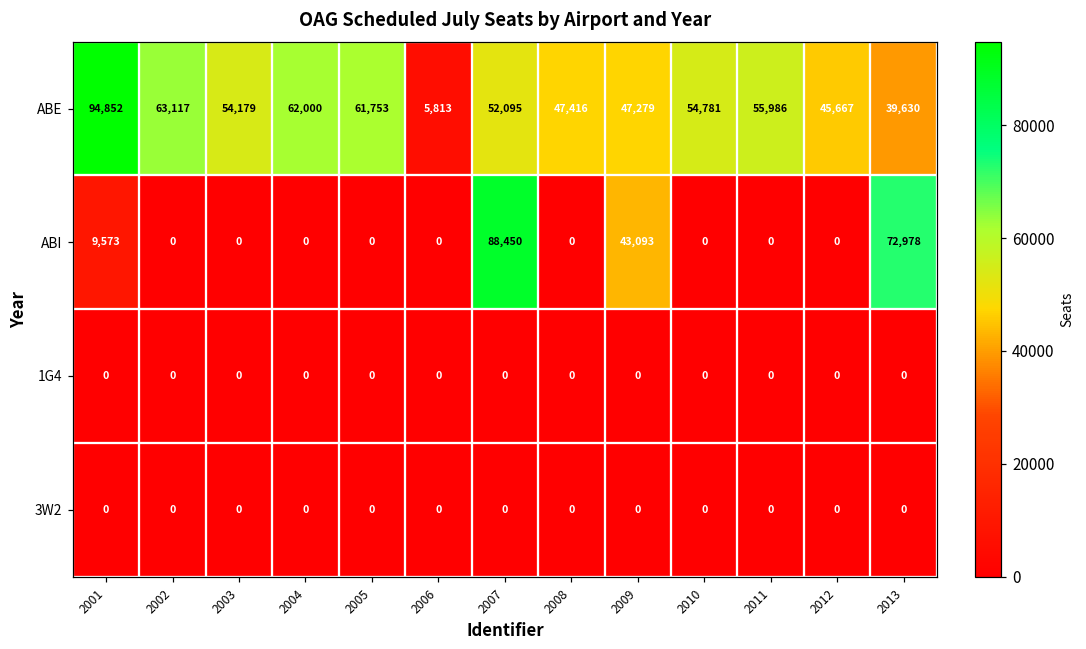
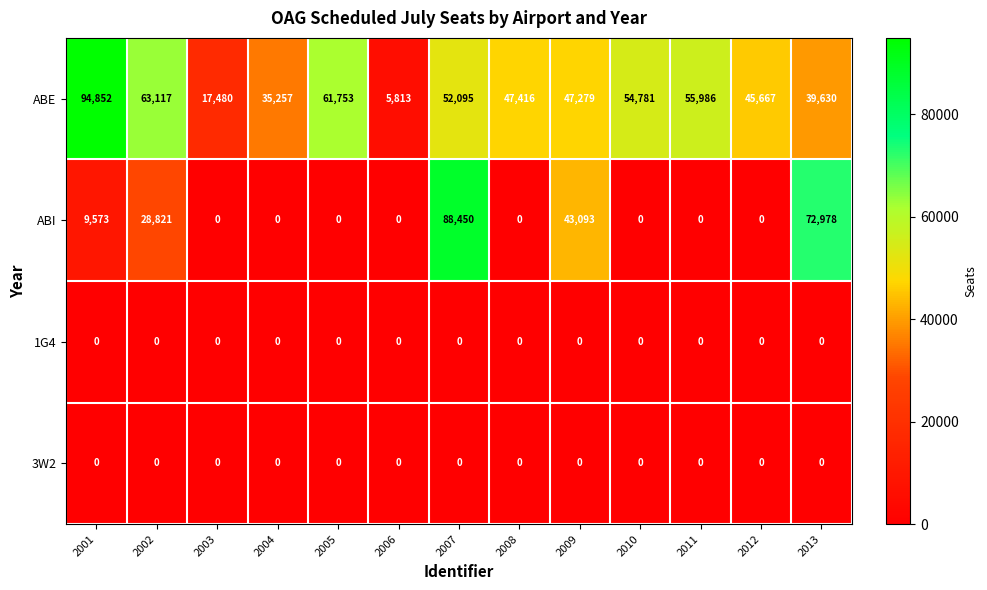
  {
    "ABE": {
      "2001": "94,852",
      "2002": "63,117",
-     "2003": "54,179",
-     "2004": "62,000",
+     "2003": "17,480",
+     "2004": "35,257",
      "2005": "61,753",
      "2006": "5,813",
      "2007": "52,095",
      "2008": "47,416",
      "2009": "47,279",
      "2010": "54,781",
      "2011": "55,986",
      "2012": "45,667",
      "2013": "39,630"
    },
    "ABI": {
      "2001": "9,573",
-     "2002": "0",
+     "2002": "28,821",
      "2003": "0",
      "2004": "0",
      "2005": "0",
      "2006": "0",
      "2007": "88,450",
      "2008": "0",
      "2009": "43,093",
      "2010": "0",
      "2011": "0",
      "2012": "0",
      "2013": "72,978"
    },
    "1G4": {
      "2001": "0",
      "2002": "0",
      "2003": "0",
      "2004": "0",
      "2005": "0",
      "2006": "0",
      "2007": "0",
      "2008": "0",
      "2009": "0",
      "2010": "0",
      "2011": "0",
      "2012": "0",
      "2013": "0"
    },
    "3W2": {
      "2001": "0",
      "2002": "0",
      "2003": "0",
      "2004": "0",
      "2005": "0",
      "2006": "0",
      "2007": "0",
      "2008": "0",
      "2009": "0",
      "2010": "0",
      "2011": "0",
      "2012": "0",
      "2013": "0"
    }
  }
